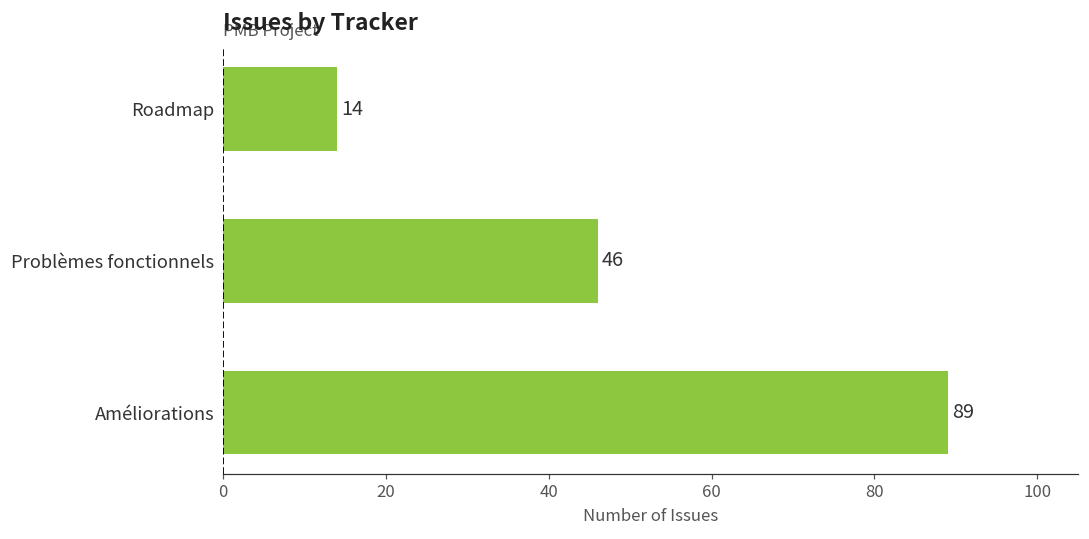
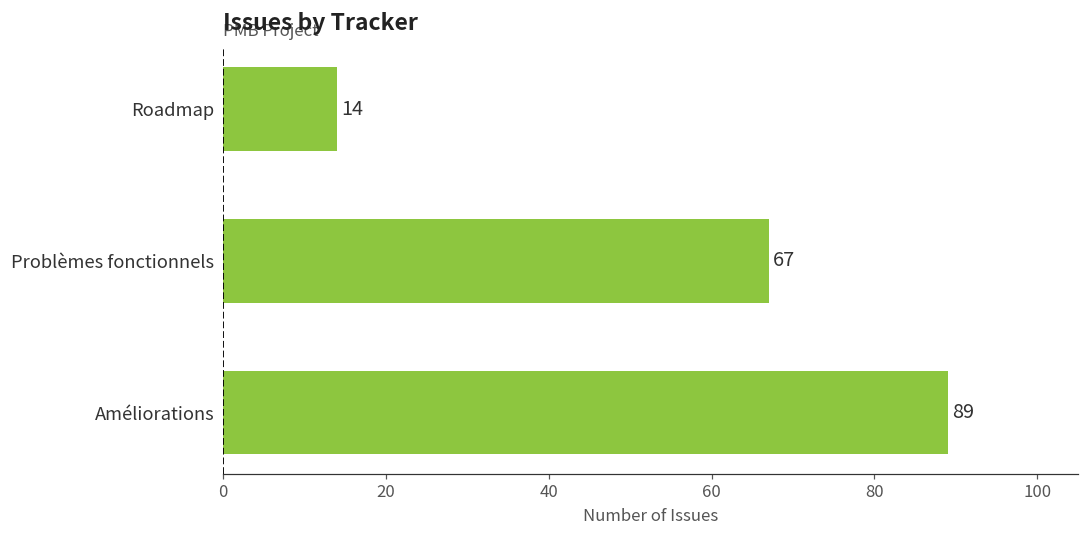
  {
    "Roadmap": 14,
-   "Problèmes fonctionnels": 46,
+   "Problèmes fonctionnels": 67,
    "Améliorations": 89
  }
